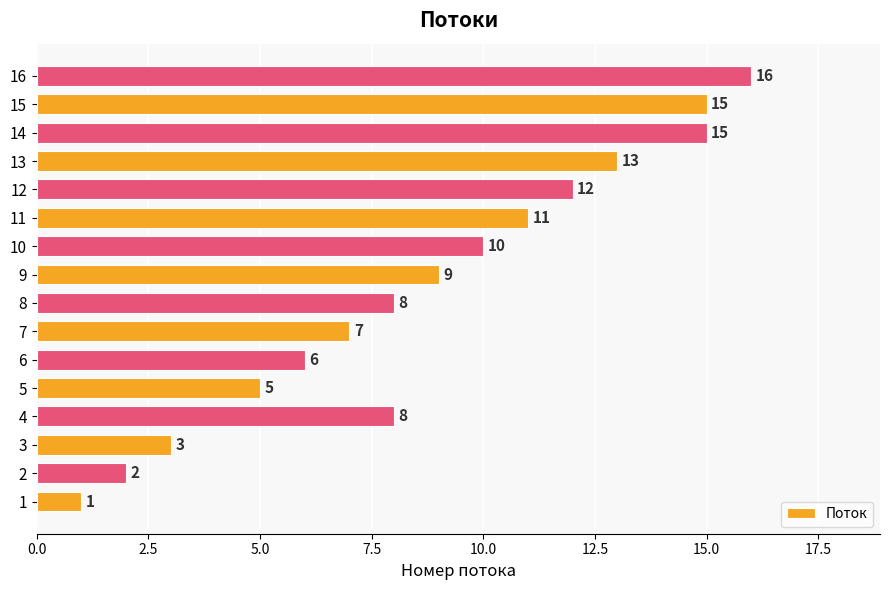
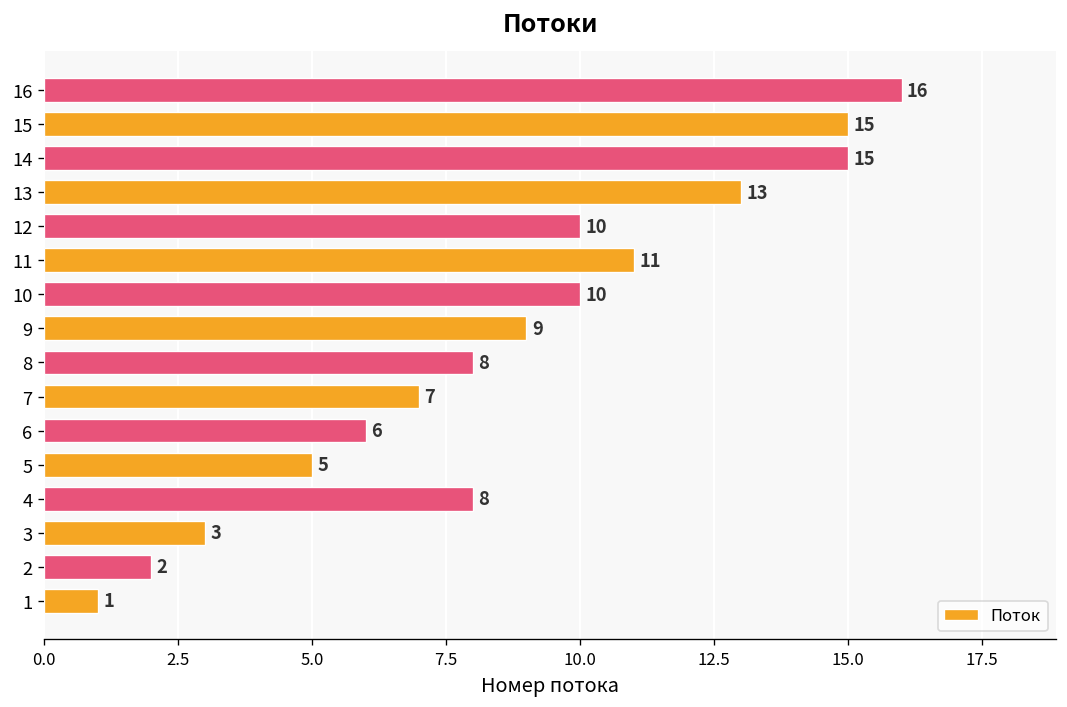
  {
    "16": 16,
    "15": 15,
    "14": 15,
    "13": 13,
-   "12": 12,
+   "12": 10,
    "11": 11,
    "10": 10,
    "9": 9,
    "8": 8,
    "7": 7,
    "6": 6,
    "5": 5,
    "4": 8,
    "3": 3,
    "2": 2,
    "1": 1
  }
